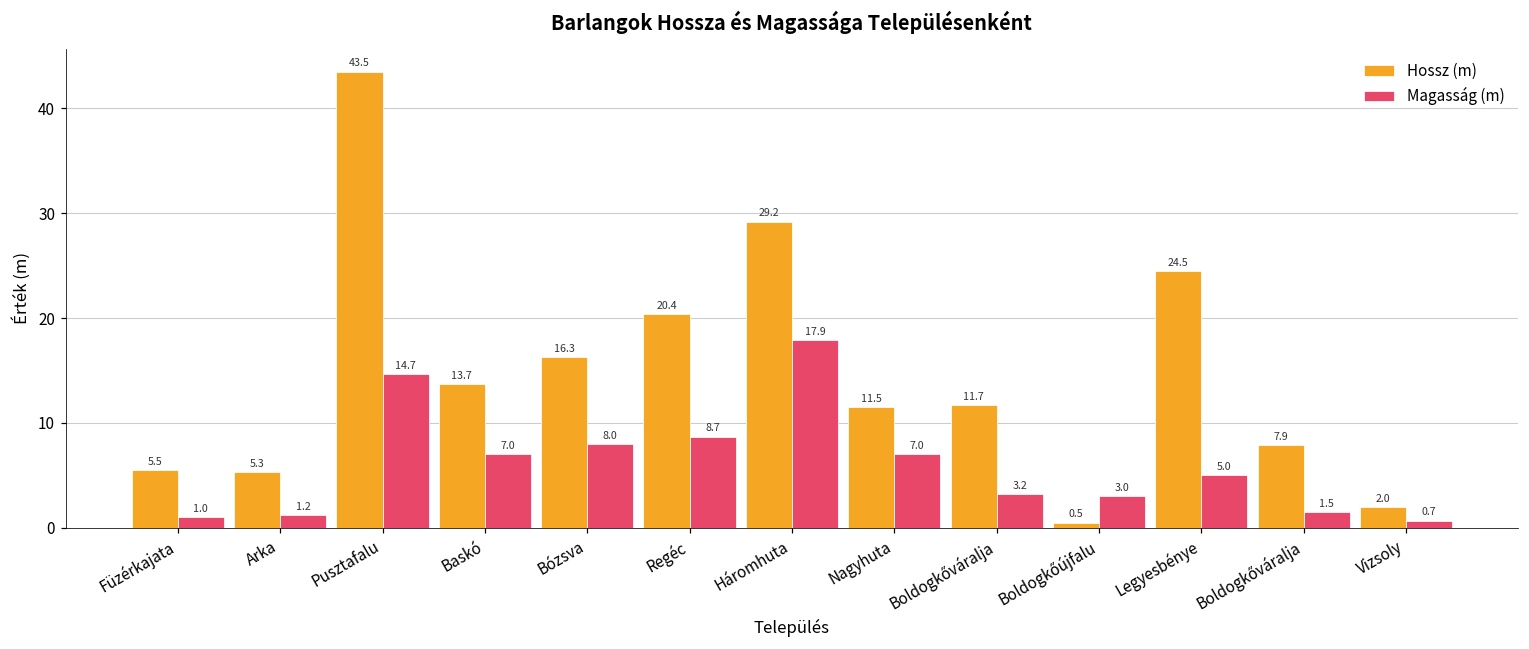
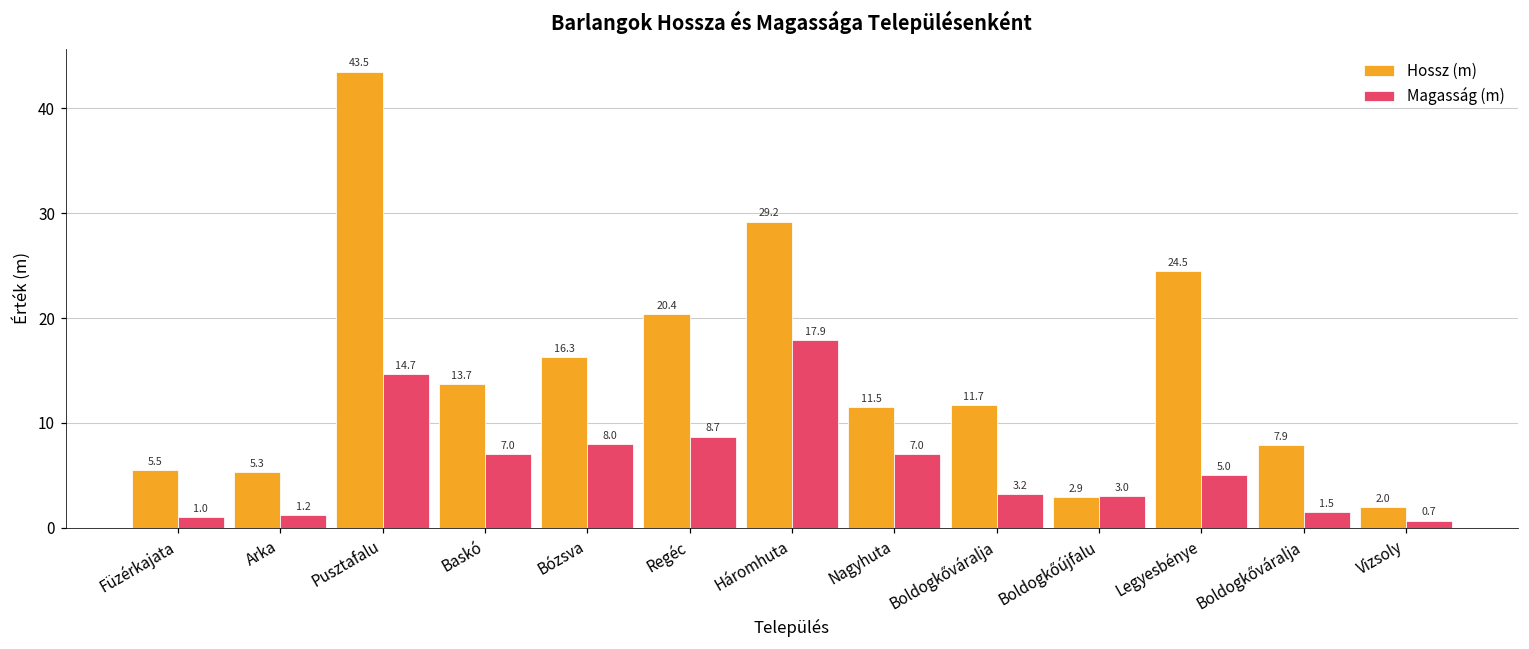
  {
    "Hossz (m)": {
      "Füzérkajata": 5.5,
      "Arka": 5.3,
      "Pusztafalu": 43.5,
      "Baskó": 13.7,
      "Bózsva": 16.3,
      "Regéc": 20.4,
      "Háromhuta": 29.2,
      "Nagyhuta": 11.5,
-     "Boldogkőújfalu": 0.5,
+     "Boldogkőújfalu": 2.9,
      "Legyesbénye": 24.5,
      "Vizsoly": 2.0
    },
    "Magasság (m)": {
      "Füzérkajata": 1.0,
      "Arka": 1.2,
      "Pusztafalu": 14.7,
      "Baskó": 7.0,
      "Bózsva": 8.0,
      "Regéc": 8.7,
      "Háromhuta": 17.9,
      "Nagyhuta": 7.0,
      "Boldogkőújfalu": 3.0,
      "Legyesbénye": 5.0,
      "Vizsoly": 0.7
    }
  }
